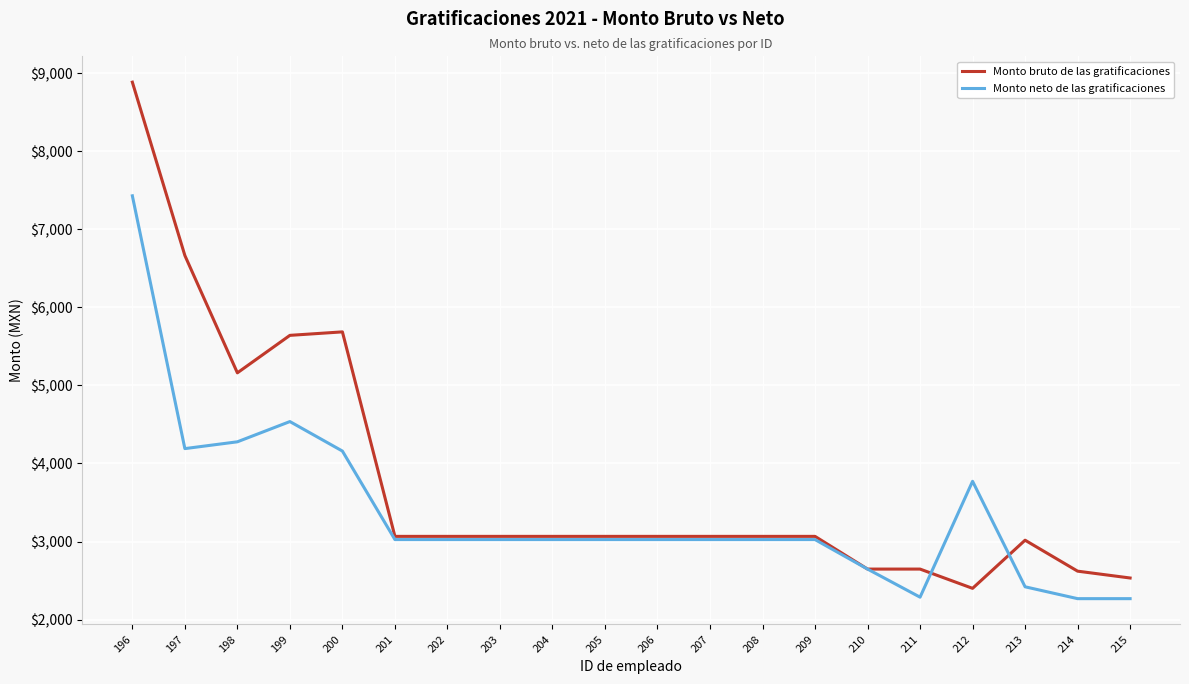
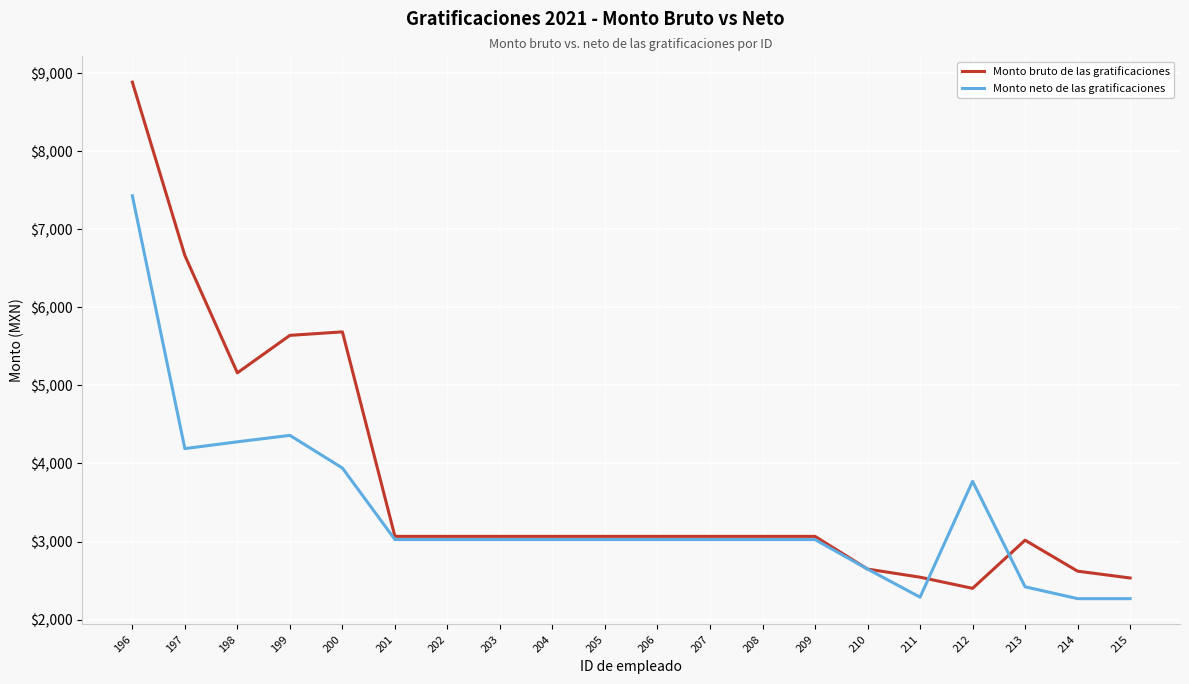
  {
    "Monto bruto de las gratificaciones": {
      "196": "$8,900",
      "197": "$6,700",
      "198": "$5,200",
      "199": "$5,600",
      "200": "$5,700",
      "201": "$3,100",
      "202": "$3,100",
      "203": "$3,100",
      "204": "$3,100",
      "205": "$3,100",
      "206": "$3,100",
      "207": "$3,100",
      "208": "$3,100",
      "209": "$3,100",
-     "211": "$2,600",
+     "211": "$2,500",
      "212": "$2,400",
      "213": "$3,000",
      "214": "$2,600",
      "215": "$2,500"
    },
    "Monto neto de las gratificaciones": {
      "196": "$7,400",
      "197": "$4,200",
      "198": "$4,300",
-     "199": "$4,500",
-     "200": "$4,200",
+     "199": "$4,400",
+     "200": "$3,900",
      "201": "$3,000",
      "202": "$3,000",
      "203": "$3,000",
      "204": "$3,000",
      "205": "$3,000",
      "206": "$3,000",
      "207": "$3,000",
      "208": "$3,000",
      "209": "$3,000",
      "211": "$2,300",
      "212": "$3,800",
      "213": "$2,400",
      "214": "$2,300",
      "215": "$2,300"
    }
  }
